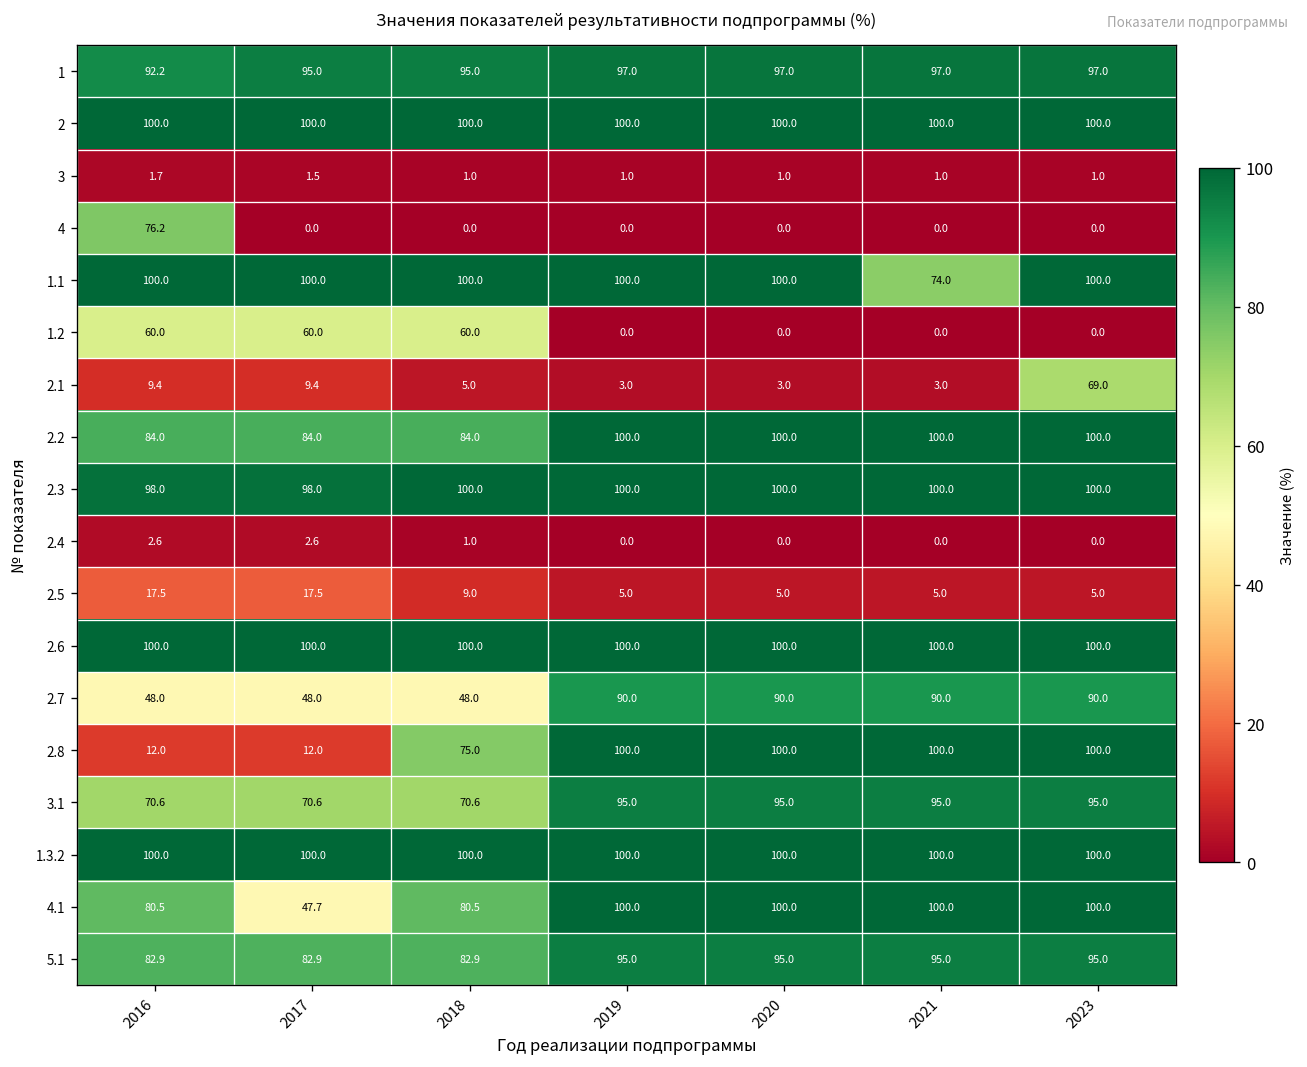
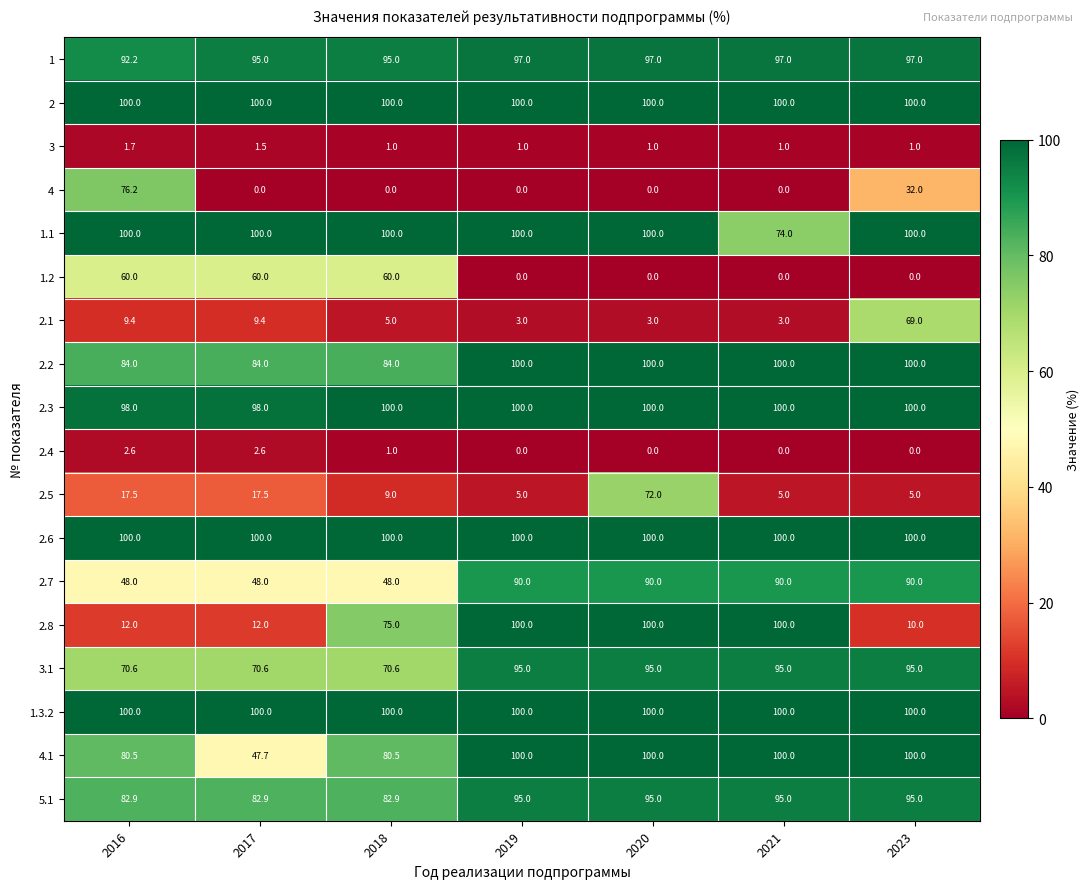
  {
    "1": {
      "2016": 92.2,
      "2017": 95.0,
      "2018": 95.0,
      "2019": 97.0,
      "2020": 97.0,
      "2021": 97.0,
      "2023": 97.0
    },
    "2": {
      "2016": 100.0,
      "2017": 100.0,
      "2018": 100.0,
      "2019": 100.0,
      "2020": 100.0,
      "2021": 100.0,
      "2023": 100.0
    },
    "3": {
      "2016": 1.7,
      "2017": 1.5,
      "2018": 1.0,
      "2019": 1.0,
      "2020": 1.0,
      "2021": 1.0,
      "2023": 1.0
    },
    "4": {
      "2016": 76.2,
      "2017": 0.0,
      "2018": 0.0,
      "2019": 0.0,
      "2020": 0.0,
      "2021": 0.0,
-     "2023": 0.0
+     "2023": 32.0
    },
    "1.1": {
      "2016": 100.0,
      "2017": 100.0,
      "2018": 100.0,
      "2019": 100.0,
      "2020": 100.0,
      "2021": 74.0,
      "2023": 100.0
    },
    "1.2": {
      "2016": 60.0,
      "2017": 60.0,
      "2018": 60.0,
      "2019": 0.0,
      "2020": 0.0,
      "2021": 0.0,
      "2023": 0.0
    },
    "2.1": {
      "2016": 9.4,
      "2017": 9.4,
      "2018": 5.0,
      "2019": 3.0,
      "2020": 3.0,
      "2021": 3.0,
      "2023": 69.0
    },
    "2.2": {
      "2016": 84.0,
      "2017": 84.0,
      "2018": 84.0,
      "2019": 100.0,
      "2020": 100.0,
      "2021": 100.0,
      "2023": 100.0
    },
    "2.3": {
      "2016": 98.0,
      "2017": 98.0,
      "2018": 100.0,
      "2019": 100.0,
      "2020": 100.0,
      "2021": 100.0,
      "2023": 100.0
    },
    "2.4": {
      "2016": 2.6,
      "2017": 2.6,
      "2018": 1.0,
      "2019": 0.0,
      "2020": 0.0,
      "2021": 0.0,
      "2023": 0.0
    },
    "2.5": {
      "2016": 17.5,
      "2017": 17.5,
      "2018": 9.0,
      "2019": 5.0,
-     "2020": 5.0,
+     "2020": 72.0,
      "2021": 5.0,
      "2023": 5.0
    },
    "2.6": {
      "2016": 100.0,
      "2017": 100.0,
      "2018": 100.0,
      "2019": 100.0,
      "2020": 100.0,
      "2021": 100.0,
      "2023": 100.0
    },
    "2.7": {
      "2016": 48.0,
      "2017": 48.0,
      "2018": 48.0,
      "2019": 90.0,
      "2020": 90.0,
      "2021": 90.0,
      "2023": 90.0
    },
    "2.8": {
      "2016": 12.0,
      "2017": 12.0,
      "2018": 75.0,
      "2019": 100.0,
      "2020": 100.0,
      "2021": 100.0,
-     "2023": 100.0
+     "2023": 10.0
    },
    "3.1": {
      "2016": 70.6,
      "2017": 70.6,
      "2018": 70.6,
      "2019": 95.0,
      "2020": 95.0,
      "2021": 95.0,
      "2023": 95.0
    },
    "1.3.2": {
      "2016": 100.0,
      "2017": 100.0,
      "2018": 100.0,
      "2019": 100.0,
      "2020": 100.0,
      "2021": 100.0,
      "2023": 100.0
    },
    "4.1": {
      "2016": 80.5,
      "2017": 47.7,
      "2018": 80.5,
      "2019": 100.0,
      "2020": 100.0,
      "2021": 100.0,
      "2023": 100.0
    },
    "5.1": {
      "2016": 82.9,
      "2017": 82.9,
      "2018": 82.9,
      "2019": 95.0,
      "2020": 95.0,
      "2021": 95.0,
      "2023": 95.0
    }
  }
